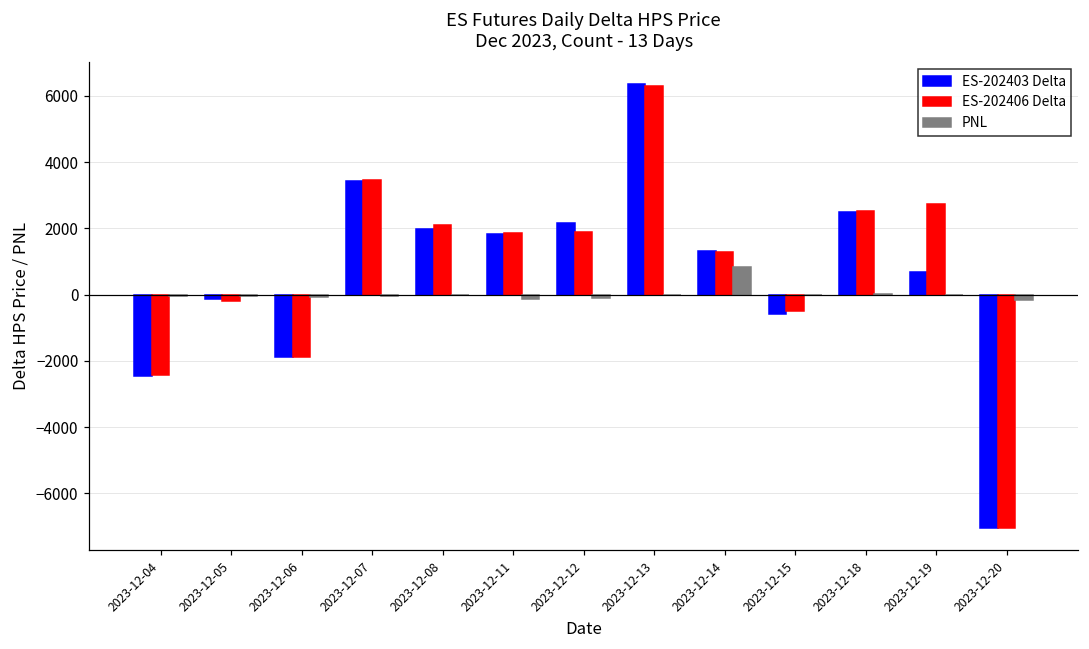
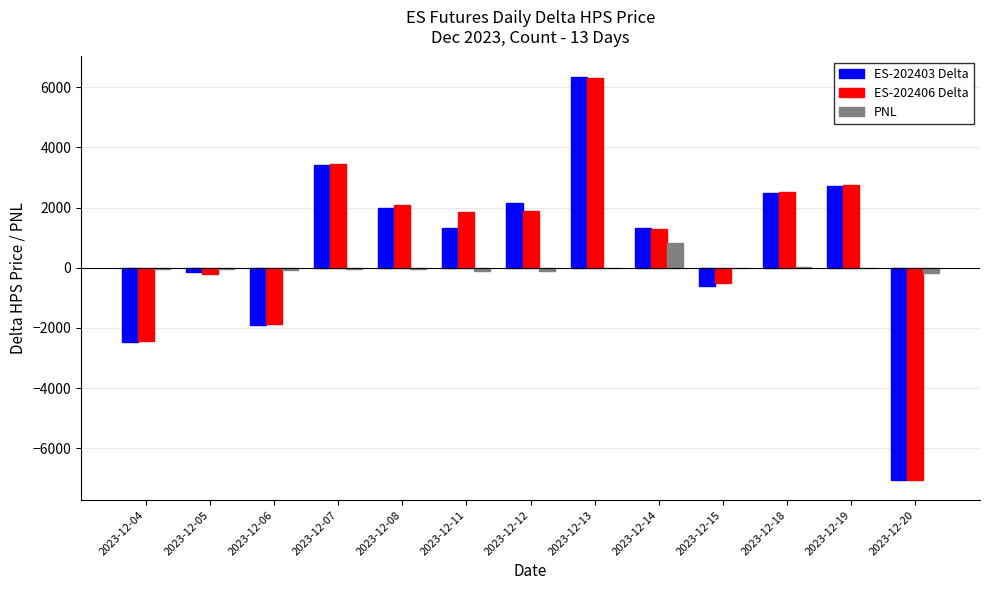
  {
    "ES-202403 Delta": {
      "2023-12-04": -2500,
      "2023-12-05": -100,
      "2023-12-06": -1900,
      "2023-12-07": 3400,
      "2023-12-08": 2000,
-     "2023-12-11": 1800,
+     "2023-12-11": 1300,
      "2023-12-12": 2200,
      "2023-12-13": 6400,
      "2023-12-14": 1300,
      "2023-12-15": -600,
      "2023-12-18": 2500,
-     "2023-12-19": 700,
+     "2023-12-19": 2700,
      "2023-12-20": -7100
    },
    "ES-202406 Delta": {
      "2023-12-04": -2400,
      "2023-12-05": -200,
      "2023-12-06": -1900,
      "2023-12-07": 3500,
      "2023-12-08": 2100,
      "2023-12-11": 1900,
      "2023-12-12": 1900,
      "2023-12-13": 6300,
      "2023-12-14": 1300,
      "2023-12-15": -500,
      "2023-12-18": 2500,
      "2023-12-19": 2800,
      "2023-12-20": -7100
    },
    "PNL": {
      "2023-12-11": -100,
      "2023-12-12": -100,
      "2023-12-14": 800,
      "2023-12-20": -200
    }
  }
